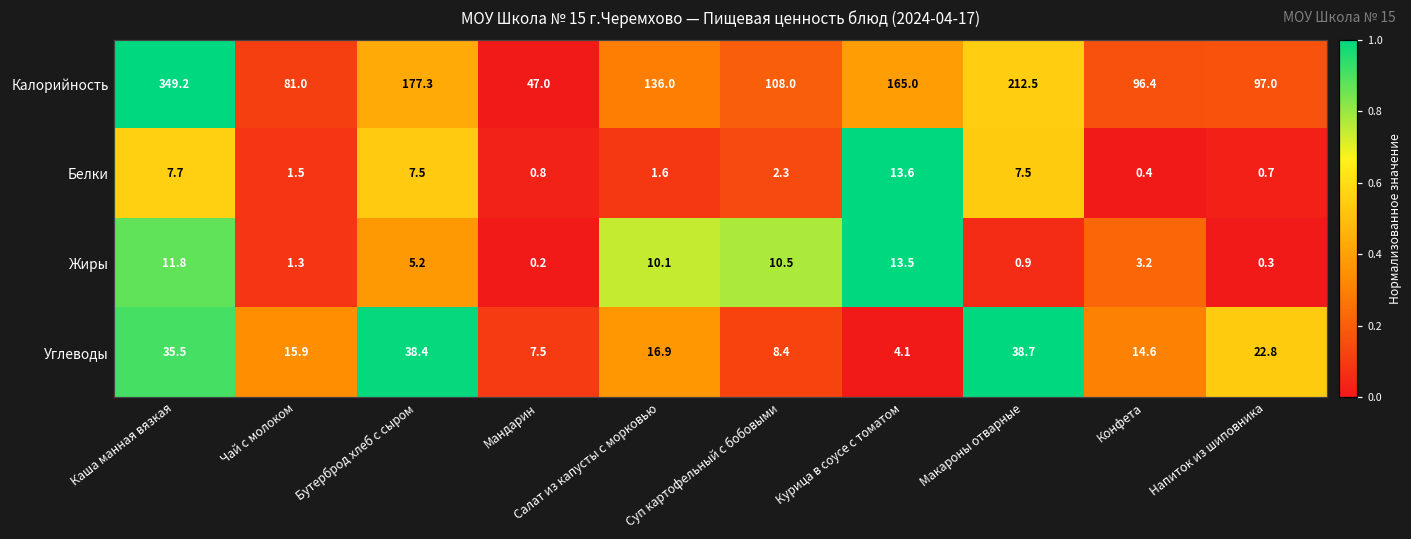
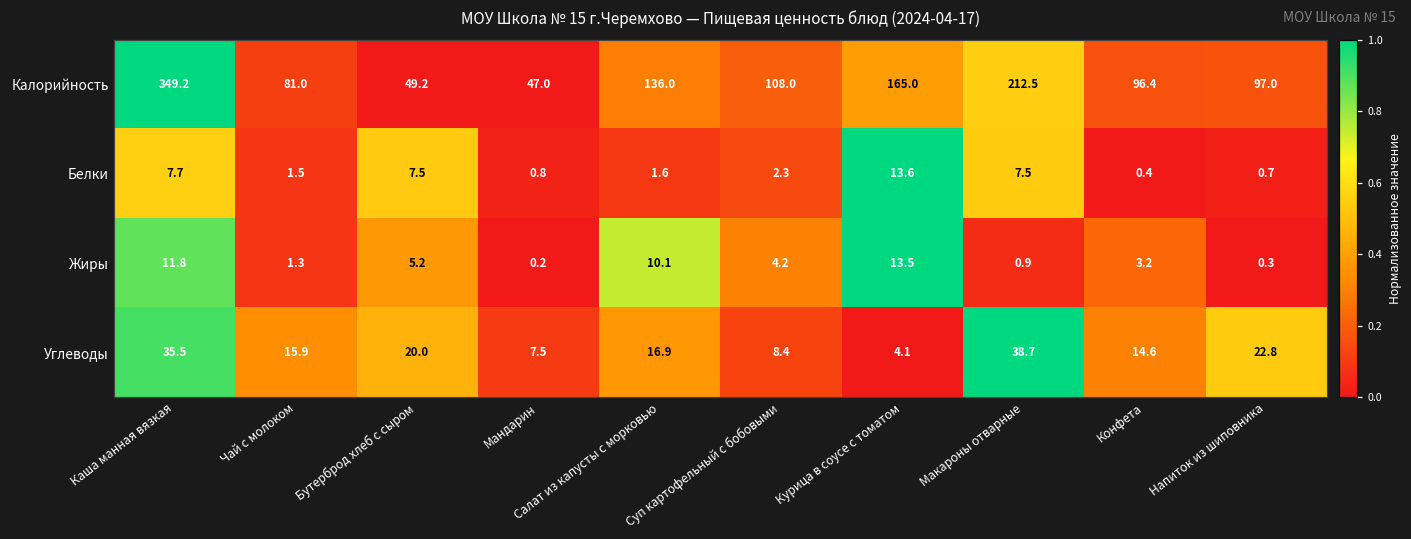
  {
    "Калорийность": {
      "Каша манная вязкая": 349.2,
      "Чай с молоком": 81.0,
-     "Бутерброд хлеб с сыром": 177.3,
+     "Бутерброд хлеб с сыром": 49.2,
      "Мандарин": 47.0,
      "Салат из капусты с морковью": 136.0,
      "Суп картофельный с бобовыми": 108.0,
      "Курица в соусе с томатом": 165.0,
      "Макароны отварные": 212.5,
      "Конфета": 96.4,
      "Напиток из шиповника": 97.0
    },
    "Белки": {
      "Каша манная вязкая": 7.7,
      "Чай с молоком": 1.5,
      "Бутерброд хлеб с сыром": 7.5,
      "Мандарин": 0.8,
      "Салат из капусты с морковью": 1.6,
      "Суп картофельный с бобовыми": 2.3,
      "Курица в соусе с томатом": 13.6,
      "Макароны отварные": 7.5,
      "Конфета": 0.4,
      "Напиток из шиповника": 0.7
    },
    "Жиры": {
      "Каша манная вязкая": 11.8,
      "Чай с молоком": 1.3,
      "Бутерброд хлеб с сыром": 5.2,
      "Мандарин": 0.2,
      "Салат из капусты с морковью": 10.1,
-     "Суп картофельный с бобовыми": 10.5,
+     "Суп картофельный с бобовыми": 4.2,
      "Курица в соусе с томатом": 13.5,
      "Макароны отварные": 0.9,
      "Конфета": 3.2,
      "Напиток из шиповника": 0.3
    },
    "Углеводы": {
      "Каша манная вязкая": 35.5,
      "Чай с молоком": 15.9,
-     "Бутерброд хлеб с сыром": 38.4,
+     "Бутерброд хлеб с сыром": 20.0,
      "Мандарин": 7.5,
      "Салат из капусты с морковью": 16.9,
      "Суп картофельный с бобовыми": 8.4,
      "Курица в соусе с томатом": 4.1,
      "Макароны отварные": 38.7,
      "Конфета": 14.6,
      "Напиток из шиповника": 22.8
    }
  }
